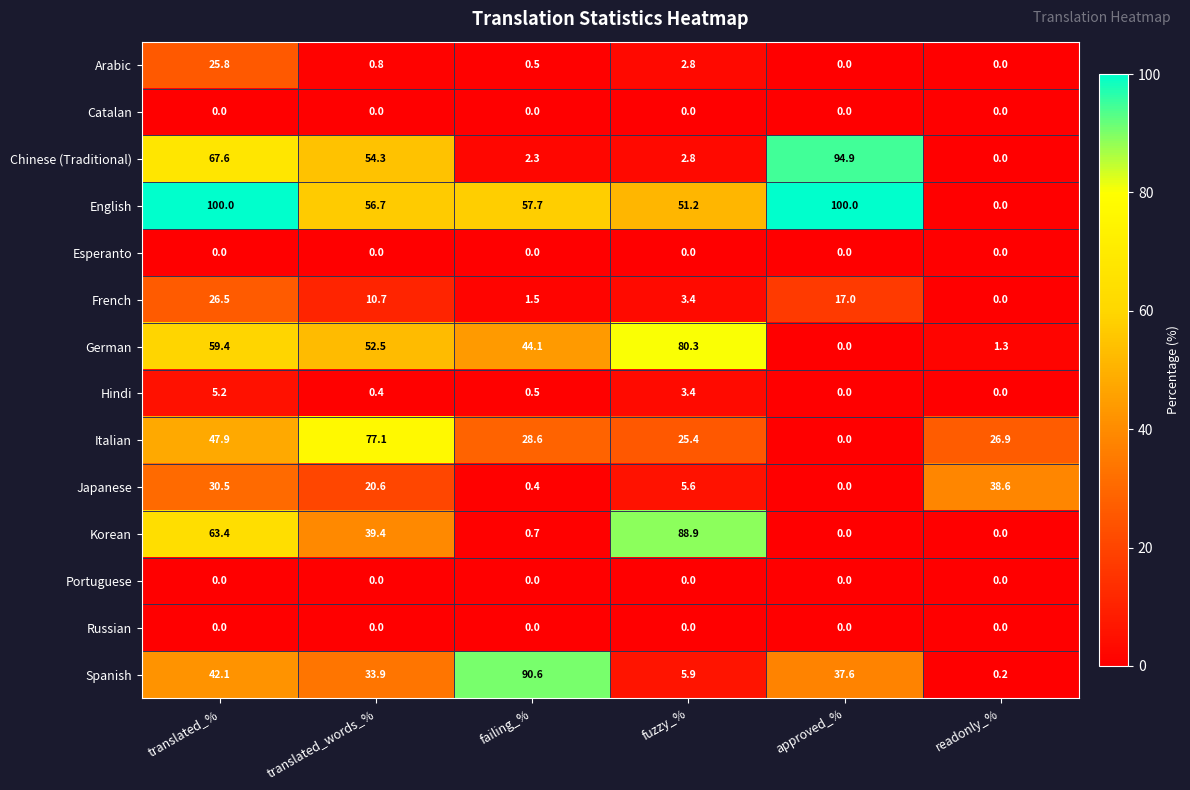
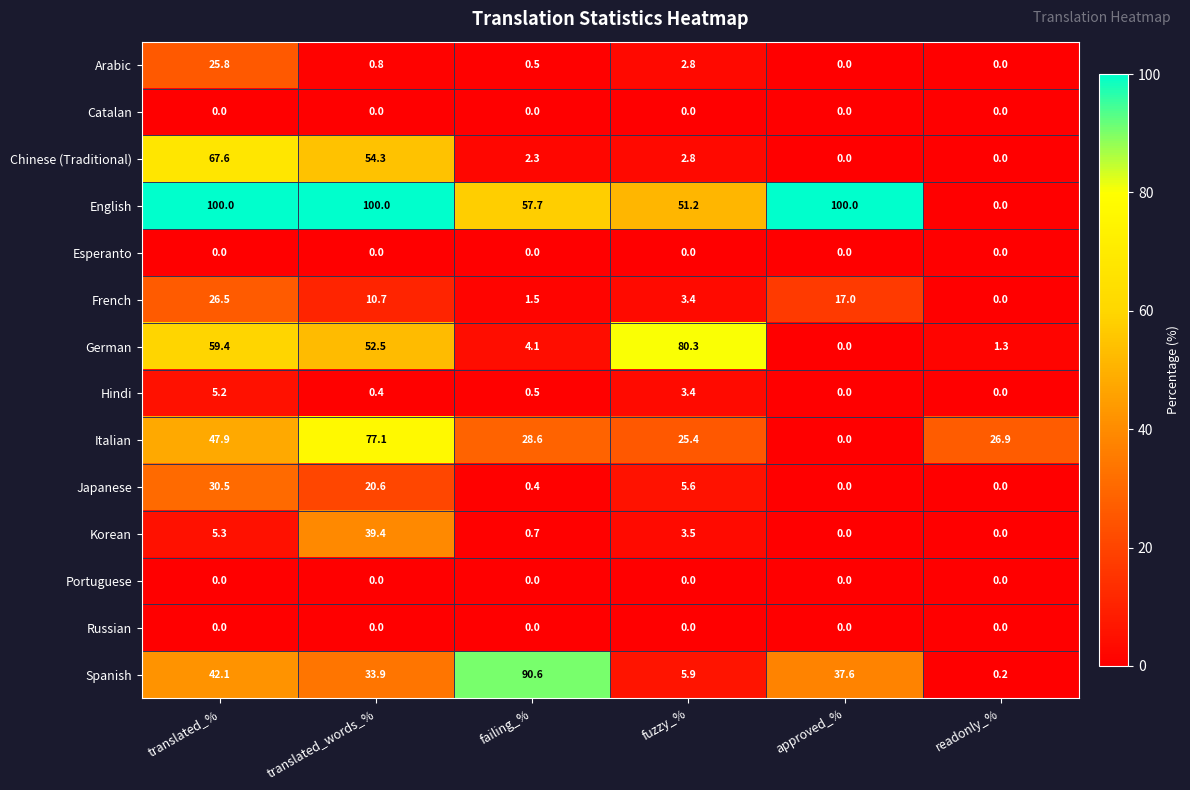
  {
    "Arabic": {
      "translated_%": 25.8,
      "translated_words_%": 0.8,
      "failing_%": 0.5,
      "fuzzy_%": 2.8,
      "approved_%": 0.0,
      "readonly_%": 0.0
    },
    "Catalan": {
      "translated_%": 0.0,
      "translated_words_%": 0.0,
      "failing_%": 0.0,
      "fuzzy_%": 0.0,
      "approved_%": 0.0,
      "readonly_%": 0.0
    },
    "Chinese (Traditional)": {
      "translated_%": 67.6,
      "translated_words_%": 54.3,
      "failing_%": 2.3,
      "fuzzy_%": 2.8,
-     "approved_%": 94.9,
+     "approved_%": 0.0,
      "readonly_%": 0.0
    },
    "English": {
      "translated_%": 100.0,
-     "translated_words_%": 56.7,
+     "translated_words_%": 100.0,
      "failing_%": 57.7,
      "fuzzy_%": 51.2,
      "approved_%": 100.0,
      "readonly_%": 0.0
    },
    "Esperanto": {
      "translated_%": 0.0,
      "translated_words_%": 0.0,
      "failing_%": 0.0,
      "fuzzy_%": 0.0,
      "approved_%": 0.0,
      "readonly_%": 0.0
    },
    "French": {
      "translated_%": 26.5,
      "translated_words_%": 10.7,
      "failing_%": 1.5,
      "fuzzy_%": 3.4,
      "approved_%": 17.0,
      "readonly_%": 0.0
    },
    "German": {
      "translated_%": 59.4,
      "translated_words_%": 52.5,
-     "failing_%": 44.1,
+     "failing_%": 4.1,
      "fuzzy_%": 80.3,
      "approved_%": 0.0,
      "readonly_%": 1.3
    },
    "Hindi": {
      "translated_%": 5.2,
      "translated_words_%": 0.4,
      "failing_%": 0.5,
      "fuzzy_%": 3.4,
      "approved_%": 0.0,
      "readonly_%": 0.0
    },
    "Italian": {
      "translated_%": 47.9,
      "translated_words_%": 77.1,
      "failing_%": 28.6,
      "fuzzy_%": 25.4,
      "approved_%": 0.0,
      "readonly_%": 26.9
    },
    "Japanese": {
      "translated_%": 30.5,
      "translated_words_%": 20.6,
      "failing_%": 0.4,
      "fuzzy_%": 5.6,
      "approved_%": 0.0,
-     "readonly_%": 38.6
+     "readonly_%": 0.0
    },
    "Korean": {
-     "translated_%": 63.4,
+     "translated_%": 5.3,
      "translated_words_%": 39.4,
      "failing_%": 0.7,
-     "fuzzy_%": 88.9,
+     "fuzzy_%": 3.5,
      "approved_%": 0.0,
      "readonly_%": 0.0
    },
    "Portuguese": {
      "translated_%": 0.0,
      "translated_words_%": 0.0,
      "failing_%": 0.0,
      "fuzzy_%": 0.0,
      "approved_%": 0.0,
      "readonly_%": 0.0
    },
    "Russian": {
      "translated_%": 0.0,
      "translated_words_%": 0.0,
      "failing_%": 0.0,
      "fuzzy_%": 0.0,
      "approved_%": 0.0,
      "readonly_%": 0.0
    },
    "Spanish": {
      "translated_%": 42.1,
      "translated_words_%": 33.9,
      "failing_%": 90.6,
      "fuzzy_%": 5.9,
      "approved_%": 37.6,
      "readonly_%": 0.2
    }
  }
